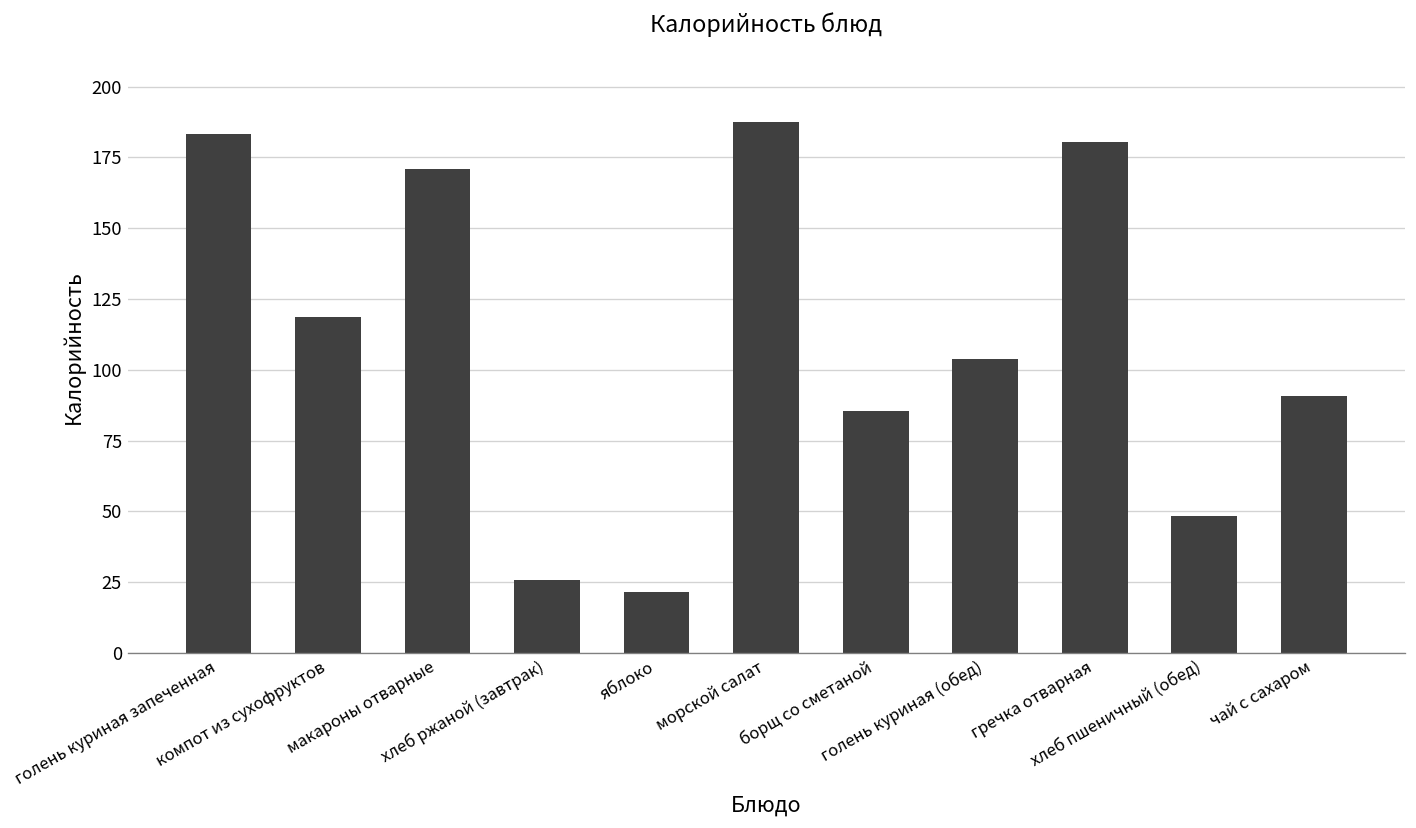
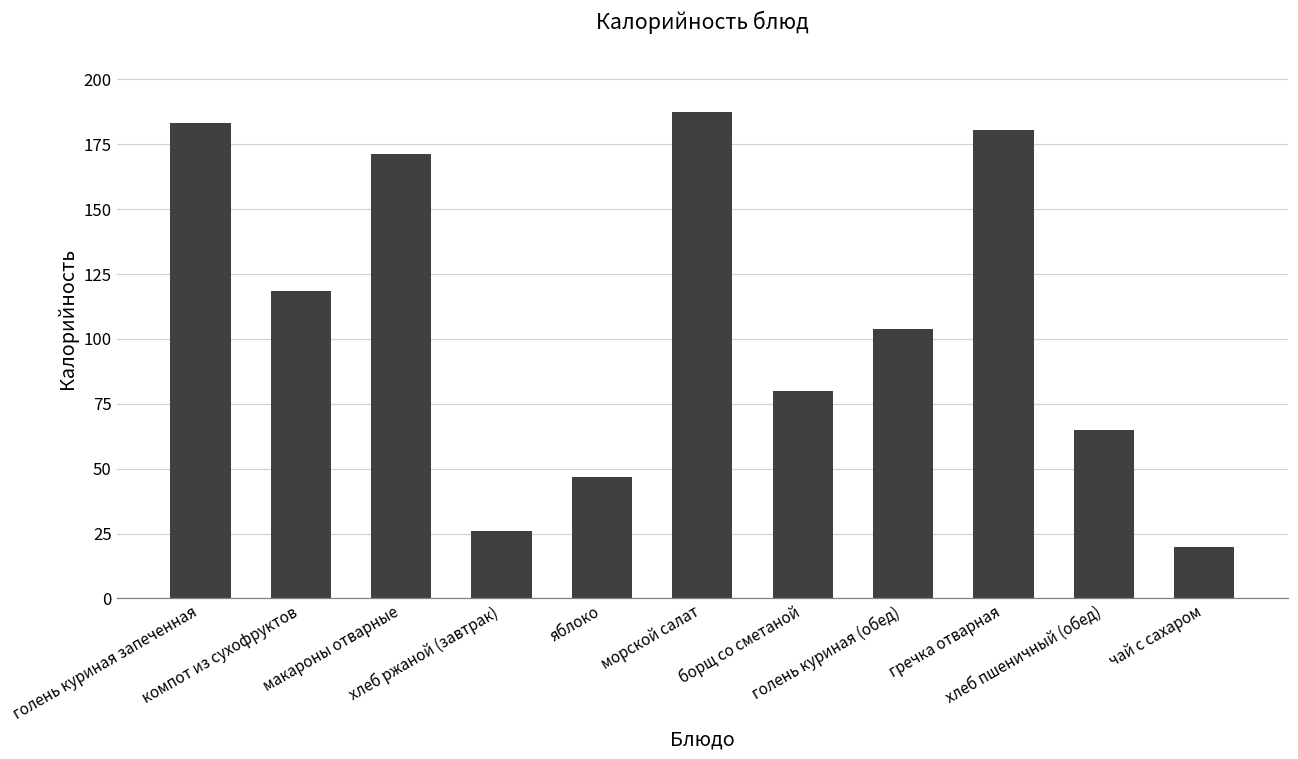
  {
    "голень куриная запеченная": 183,
    "компот из сухофруктов": 119,
    "макароны отварные": 171,
    "хлеб ржаной (завтрак)": 26,
-   "яблоко": 21,
+   "яблоко": 47,
    "морской салат": 188,
-   "борщ со сметаной": 85,
+   "борщ со сметаной": 80,
    "голень куриная (обед)": 104,
    "гречка отварная": 181,
-   "хлеб пшеничный (обед)": 48,
-   "чай с сахаром": 91
+   "хлеб пшеничный (обед)": 65,
+   "чай с сахаром": 20
  }
